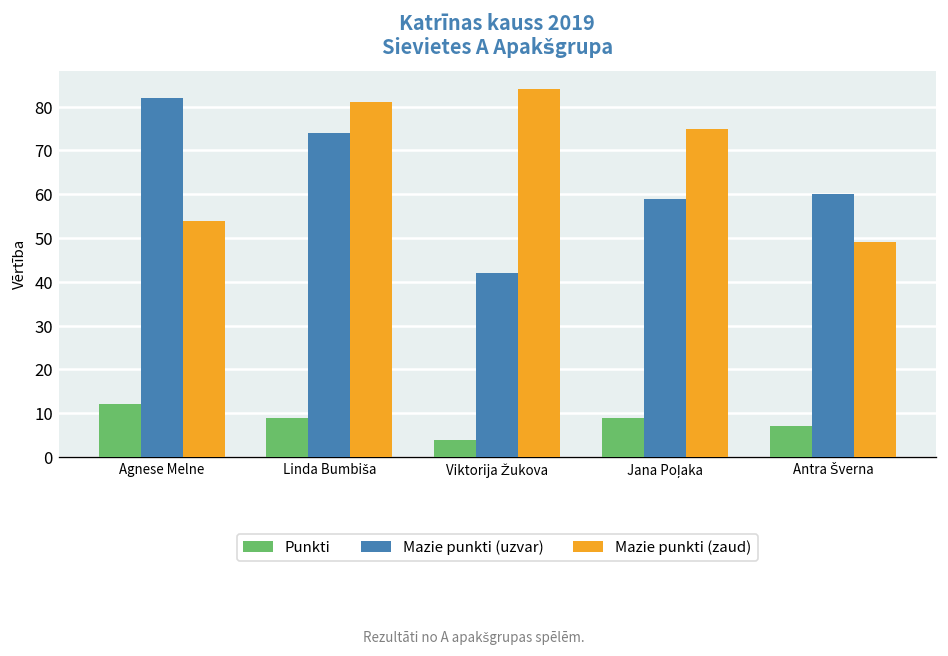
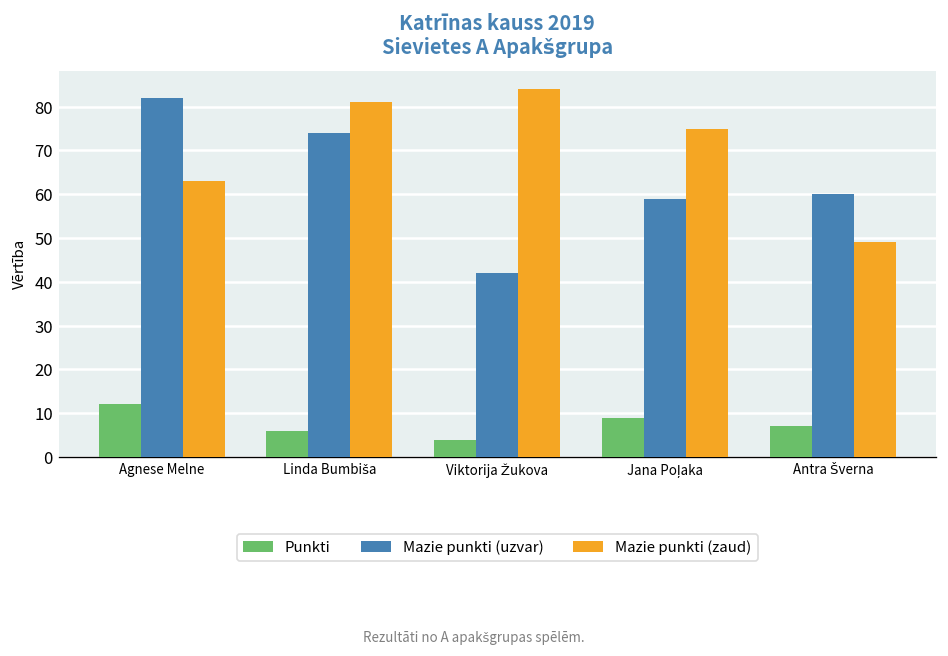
  {
    "Punkti": {
      "Agnese Melne": 12,
-     "Linda Bumbiša": 9,
+     "Linda Bumbiša": 6,
      "Viktorija Žukova": 4,
      "Jana Poļaka": 9,
      "Antra Šverna": 7
    },
    "Mazie punkti (uzvar)": {
      "Agnese Melne": 82,
      "Linda Bumbiša": 74,
      "Viktorija Žukova": 42,
      "Jana Poļaka": 59,
      "Antra Šverna": 60
    },
    "Mazie punkti (zaud)": {
-     "Agnese Melne": 54,
+     "Agnese Melne": 63,
      "Linda Bumbiša": 81,
      "Viktorija Žukova": 84,
      "Jana Poļaka": 75,
      "Antra Šverna": 49
    }
  }
